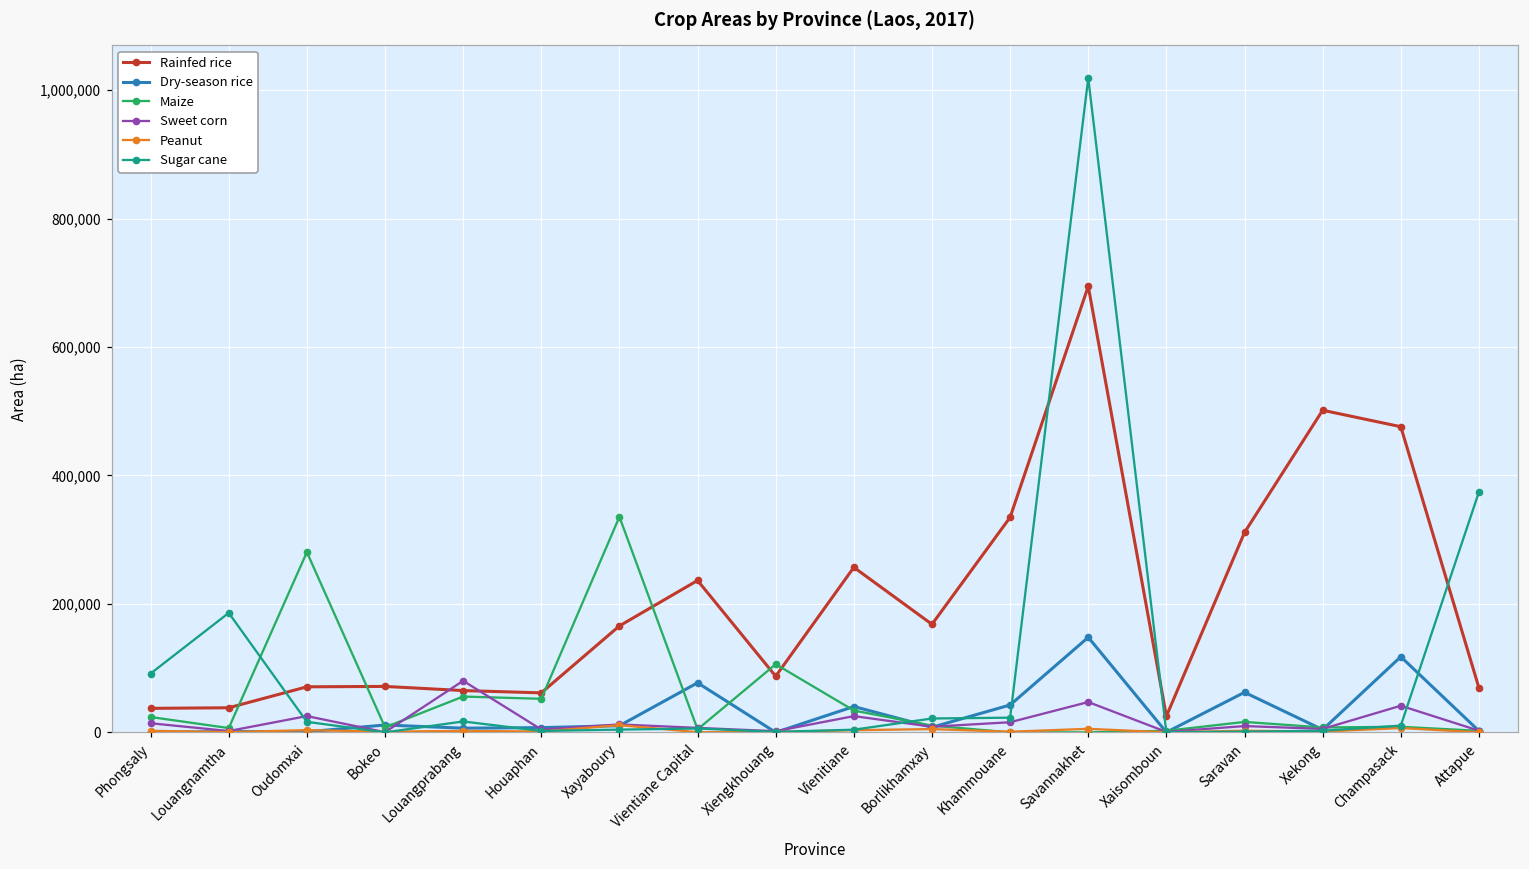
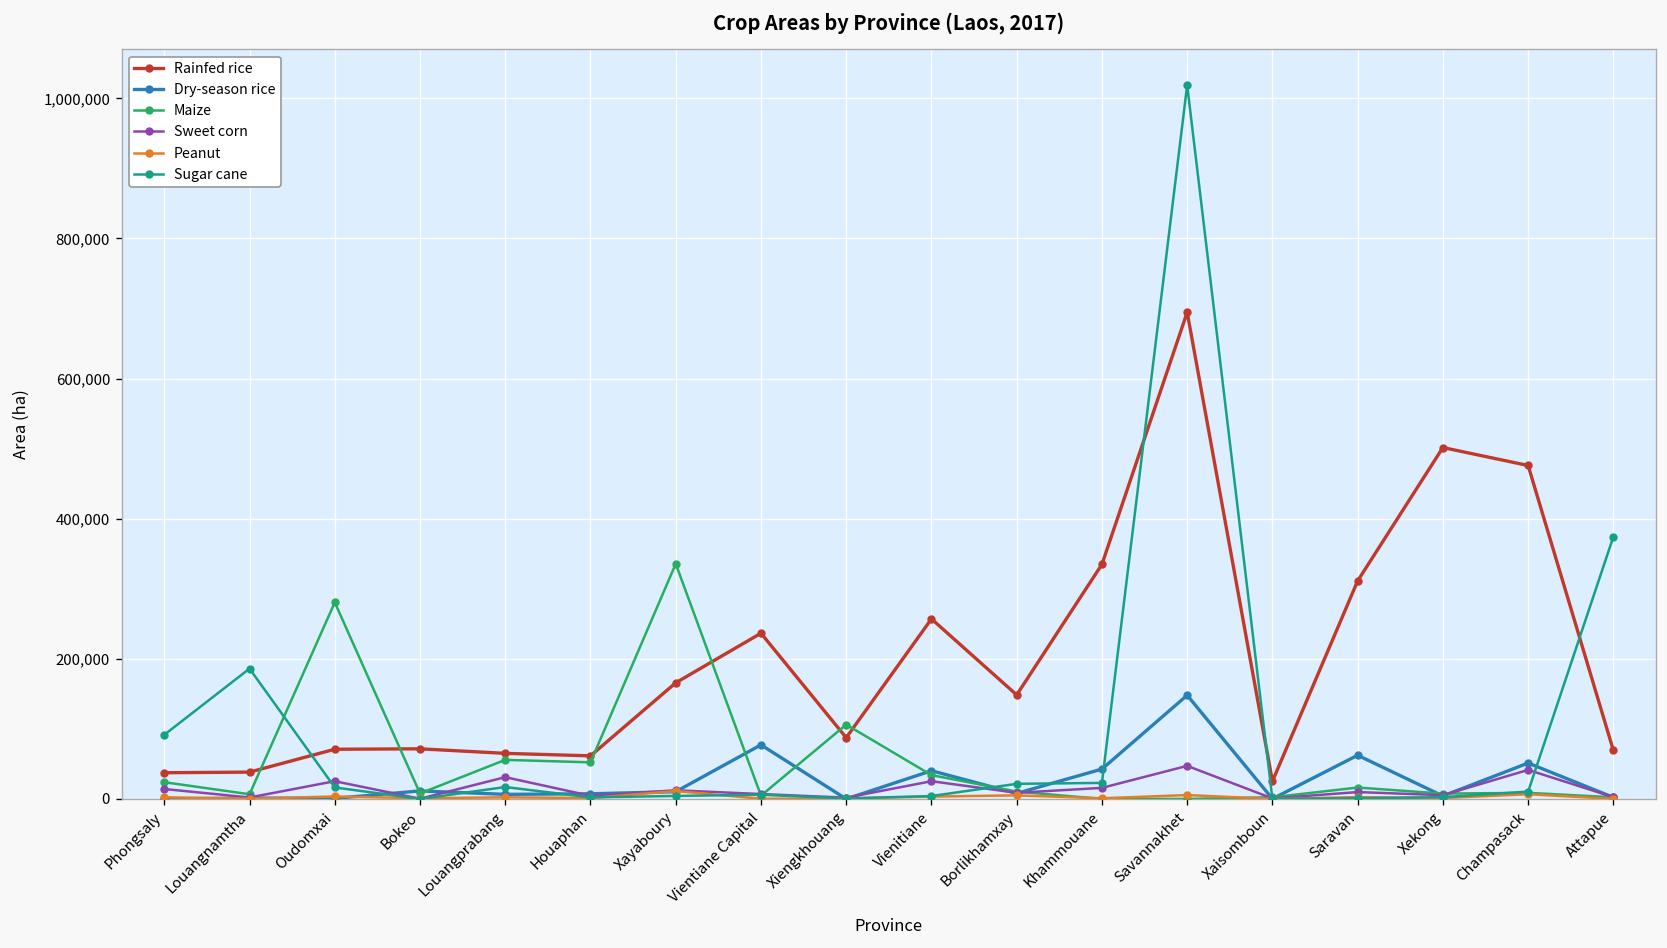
  {
    "Rainfed rice": {
      "Phongsaly": "40,000",
      "Louangnamtha": "40,000",
      "Oudomxai": "70,000",
      "Bokeo": "70,000",
      "Louangprabang": "70,000",
      "Houaphan": "60,000",
      "Xayaboury": "170,000",
      "Vientiane Capital": "240,000",
      "Xiengkhouang": "90,000",
      "Vienitiane": "260,000",
-     "Borlikhamxay": "170,000",
+     "Borlikhamxay": "150,000",
      "Khammouane": "330,000",
      "Savannakhet": "690,000",
      "Xaisomboun": "30,000",
      "Saravan": "310,000",
      "Xekong": "500,000",
      "Champasack": "480,000",
      "Attapue": "70,000"
    },
    "Dry-season rice": {
      "Vientiane Capital": "80,000",
      "Vienitiane": "40,000",
      "Khammouane": "40,000",
      "Savannakhet": "150,000",
      "Saravan": "60,000",
-     "Champasack": "120,000"
+     "Champasack": "50,000"
    },
    "Sweet corn": {
      "Phongsaly": "10,000",
      "Oudomxai": "30,000",
-     "Louangprabang": "80,000",
+     "Louangprabang": "30,000",
      "Vienitiane": "30,000",
      "Khammouane": "20,000",
      "Savannakhet": "50,000",
      "Saravan": "10,000",
      "Champasack": "40,000"
    },
    "Peanut": {
      "Savannakhet": "10,000"
    }
  }
